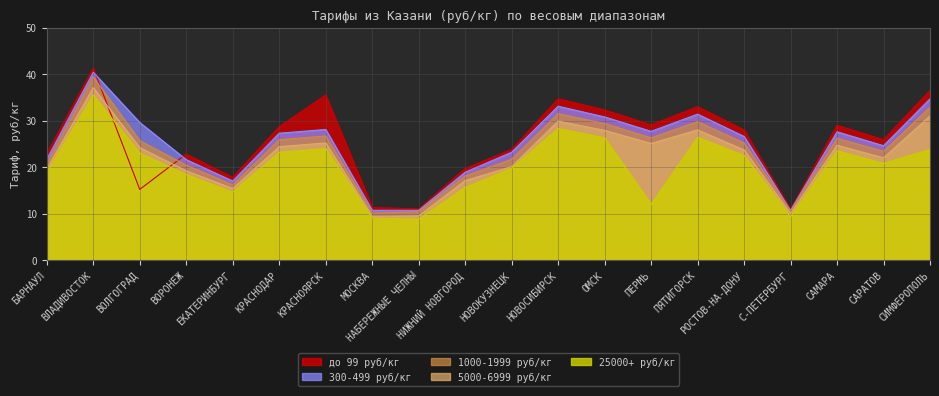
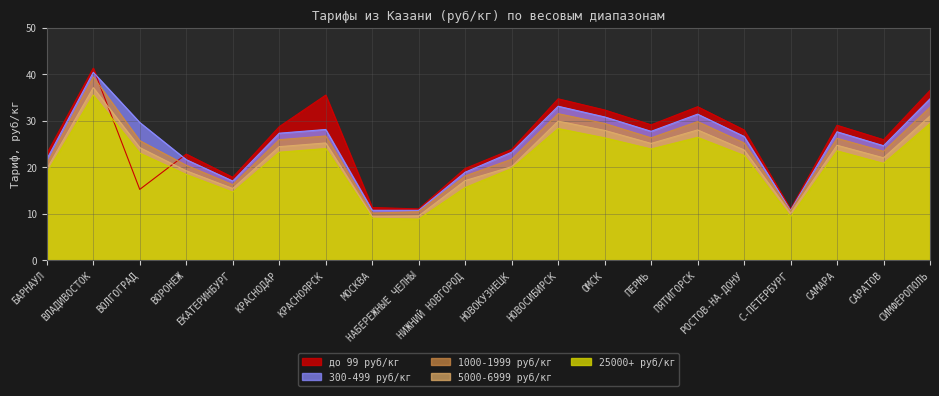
  {
    "до 99 руб/кг": {
      "БАРНАУЛ": 23,
      "ВЛАДИВОСТОК": 41,
      "ВОЛГОГРАД": 15,
      "ВОРОНЕЖ": 23,
      "ЕКАТЕРИНБУРГ": 18,
      "КРАСНОДАР": 29,
      "КРАСНОЯРСК": 36,
      "МОСКВА": 11,
      "НИЖНИЙ НОВГОРОД": 20,
      "НОВОКУЗНЕЦК": 24,
      "НОВОСИБИРСК": 35,
      "ОМСК": 32,
      "ПЕРМЬ": 29,
      "ПЯТИГОРСК": 33,
      "РОСТОВ-НА-ДОНУ": 28,
      "САМАРА": 29,
      "САРАТОВ": 26,
      "СИМФЕРОПОЛЬ": 37
    },
    "300-499 руб/кг": {
      "БАРНАУЛ": 22,
      "ВЛАДИВОСТОК": 40,
      "ВОЛГОГРАД": 30,
      "ВОРОНЕЖ": 22,
      "ЕКАТЕРИНБУРГ": 17,
      "КРАСНОДАР": 27,
      "КРАСНОЯРСК": 28,
      "МОСКВА": 11,
      "НИЖНИЙ НОВГОРОД": 19,
      "НОВОКУЗНЕЦК": 23,
      "НОВОСИБИРСК": 33,
      "ОМСК": 31,
      "ПЕРМЬ": 28,
      "ПЯТИГОРСК": 31,
      "РОСТОВ-НА-ДОНУ": 27,
      "САМАРА": 28,
      "САРАТОВ": 25,
      "СИМФЕРОПОЛЬ": 35
    },
    "25000+ руб/кг": {
      "БАРНАУЛ": 19,
      "ВЛАДИВОСТОК": 36,
      "ВОЛГОГРАД": 23,
      "ВОРОНЕЖ": 18,
      "ЕКАТЕРИНБУРГ": 15,
      "КРАСНОДАР": 23,
      "КРАСНОЯРСК": 24,
      "НАБЕРЕЖНЫЕ ЧЕЛНЫ": 9,
      "НИЖНИЙ НОВГОРОД": 16,
      "НОВОСИБИРСК": 28,
      "ОМСК": 26,
-     "ПЕРМЬ": 12,
+     "ПЕРМЬ": 24,
      "ПЯТИГОРСК": 26,
      "РОСТОВ-НА-ДОНУ": 23,
      "С-ПЕТЕРБУРГ": 9,
      "САМАРА": 24,
      "САРАТОВ": 21,
-     "СИМФЕРОПОЛЬ": 24
+     "СИМФЕРОПОЛЬ": 29
    }
  }
